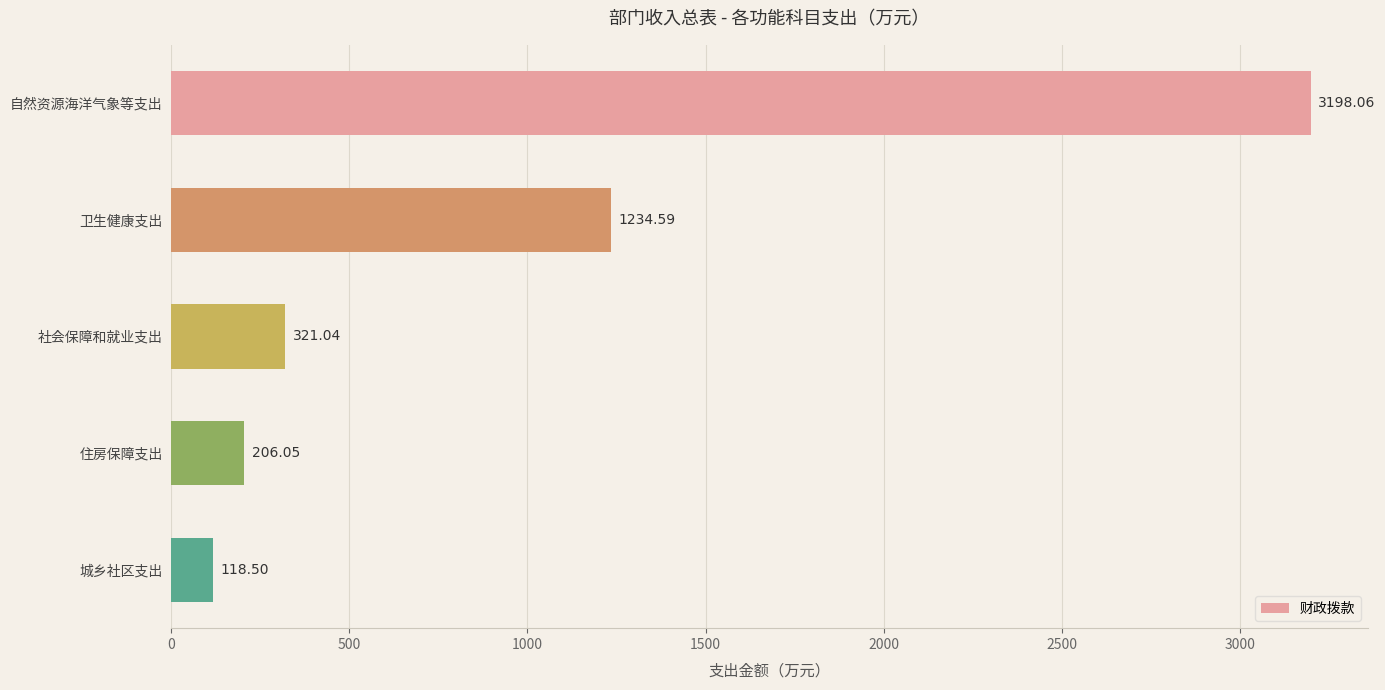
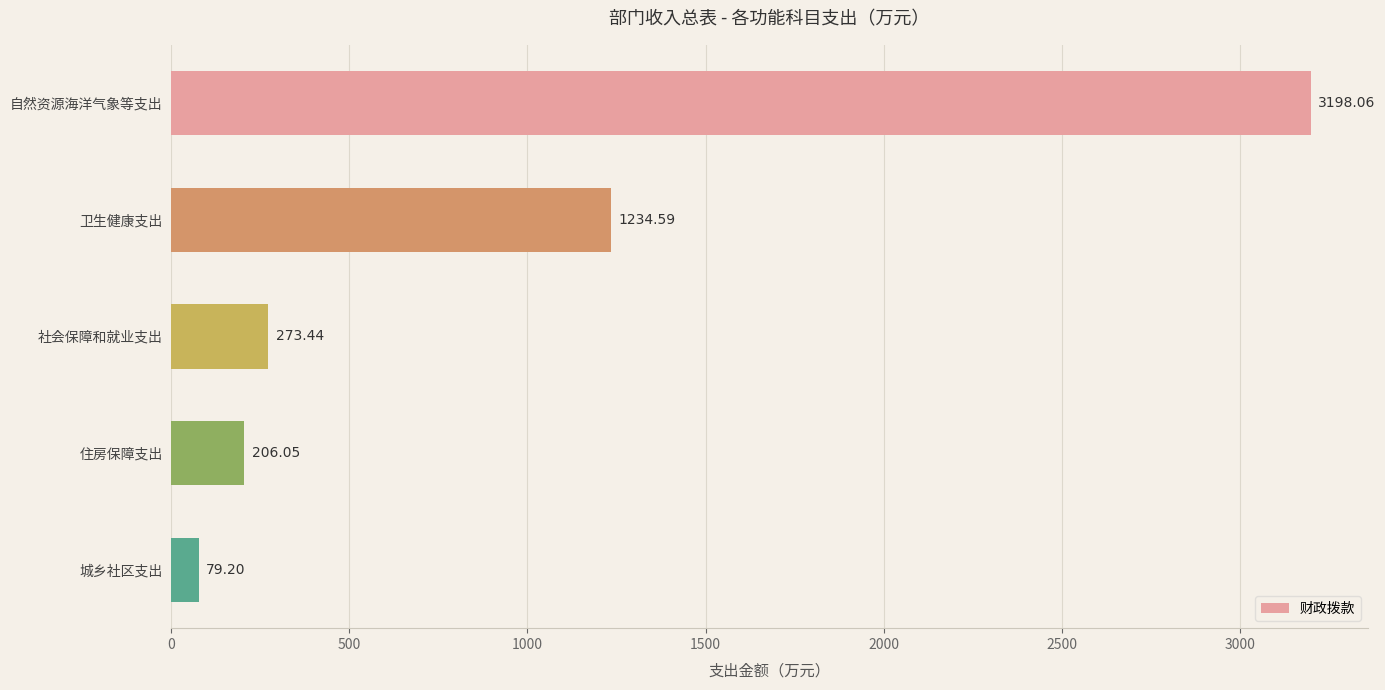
  {
    "自然资源海洋气象等支出": 3198.06,
    "卫生健康支出": 1234.59,
-   "社会保障和就业支出": 321.04,
+   "社会保障和就业支出": 273.44,
    "住房保障支出": 206.05,
-   "城乡社区支出": 118.50
+   "城乡社区支出": 79.20
  }
